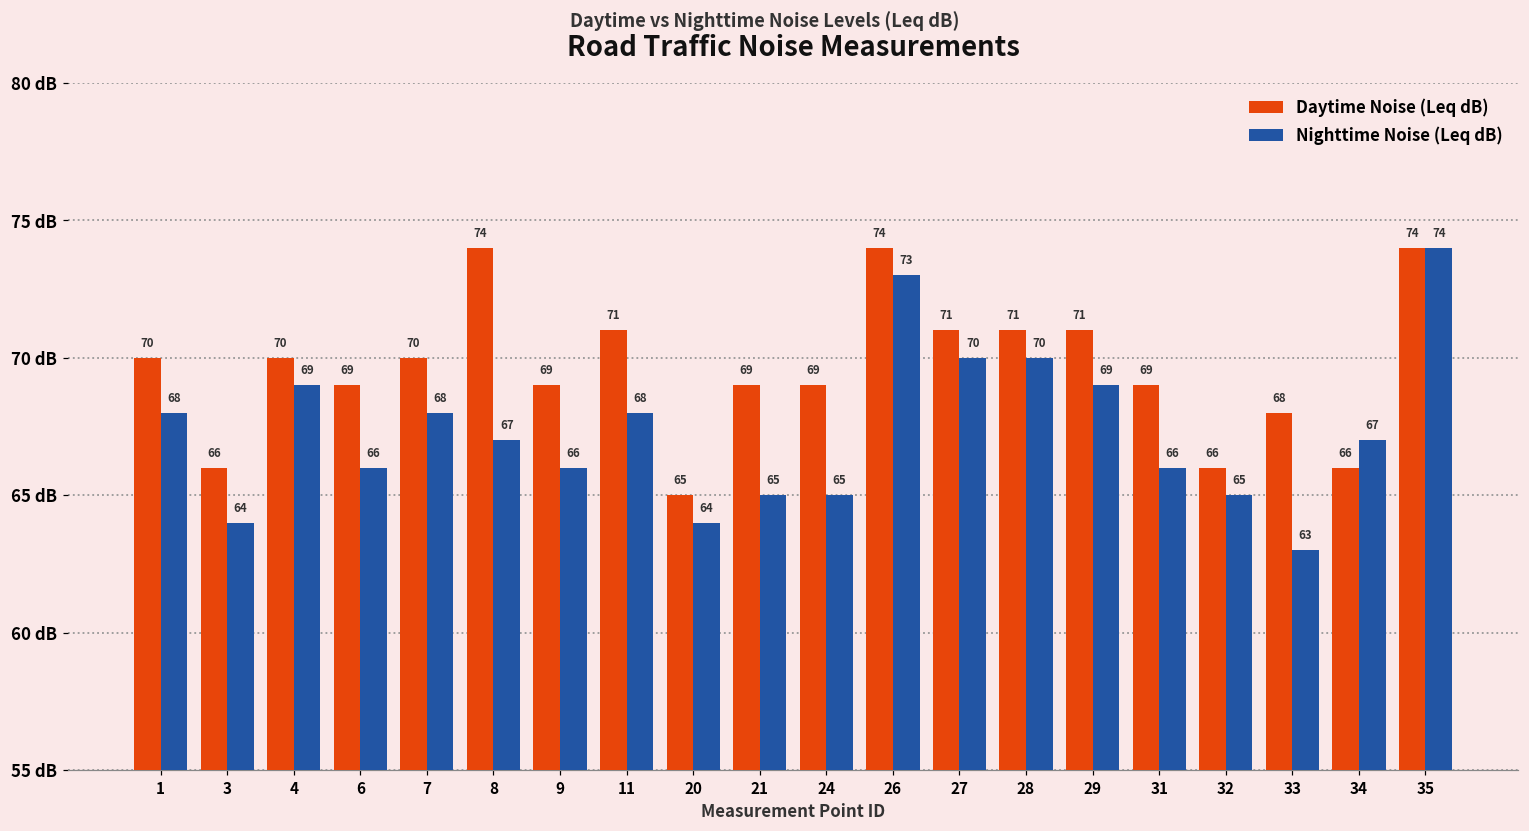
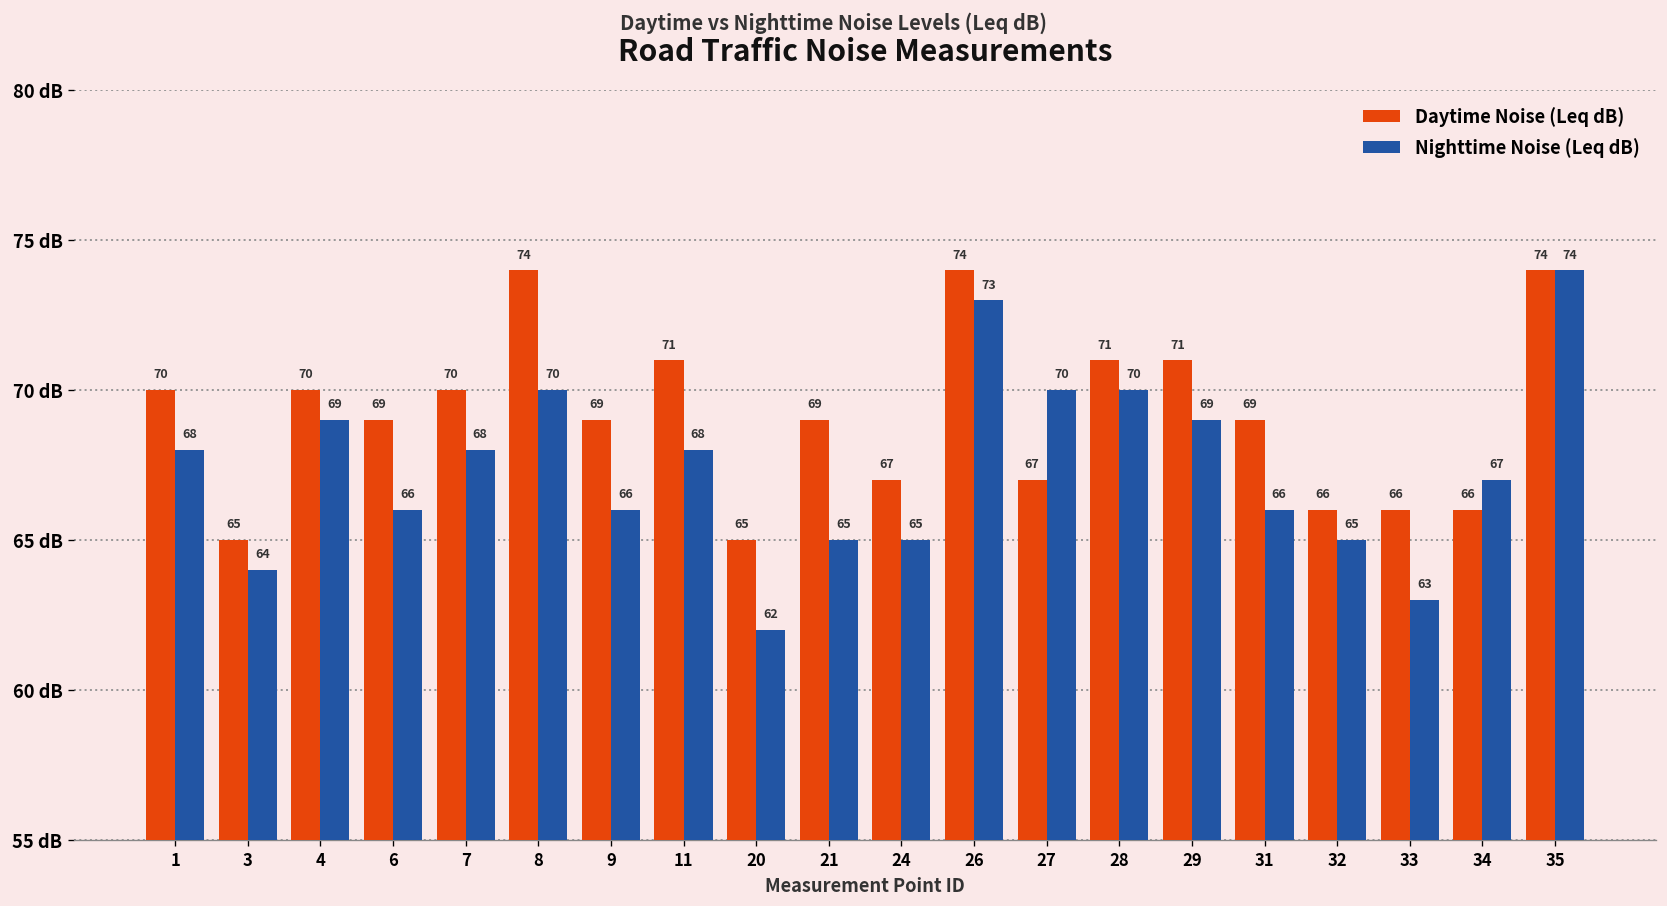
  {
    "Daytime Noise (Leq dB)": {
      "1": 70,
-     "3": 66,
+     "3": 65,
      "4": 70,
      "6": 69,
      "7": 70,
      "8": 74,
      "9": 69,
      "11": 71,
      "20": 65,
      "21": 69,
-     "24": 69,
+     "24": 67,
      "26": 74,
-     "27": 71,
+     "27": 67,
      "28": 71,
      "29": 71,
      "31": 69,
      "32": 66,
-     "33": 68,
+     "33": 66,
      "34": 66,
      "35": 74
    },
    "Nighttime Noise (Leq dB)": {
      "1": 68,
      "3": 64,
      "4": 69,
      "6": 66,
      "7": 68,
-     "8": 67,
+     "8": 70,
      "9": 66,
      "11": 68,
-     "20": 64,
+     "20": 62,
      "21": 65,
      "24": 65,
      "26": 73,
      "27": 70,
      "28": 70,
      "29": 69,
      "31": 66,
      "32": 65,
      "33": 63,
      "34": 67,
      "35": 74
    }
  }
